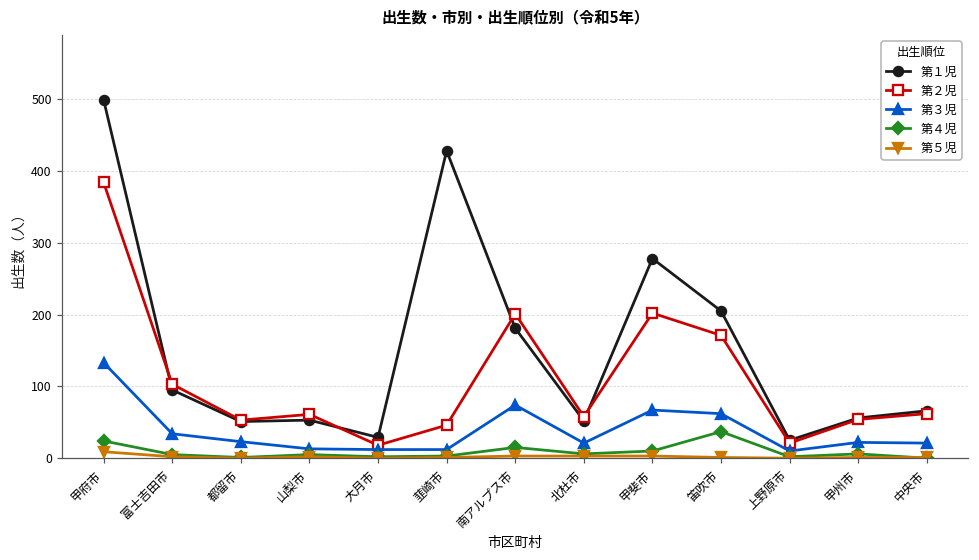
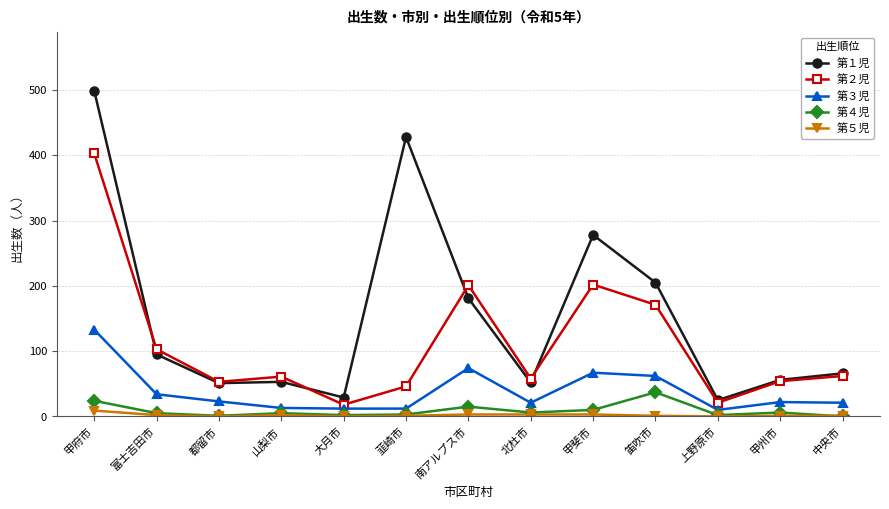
  {
    "第１児": {
      "甲府市": 500,
      "富士吉田市": 100,
      "山梨市": 50,
      "大月市": 30,
      "韮崎市": 430,
      "南アルプス市": 180,
      "北杜市": 50,
      "甲斐市": 280,
      "笛吹市": 210,
      "上野原市": 30,
      "中央市": 70
    },
    "第２児": {
-     "甲府市": 380,
+     "甲府市": 400,
      "富士吉田市": 100,
      "山梨市": 60,
      "大月市": 20,
      "韮崎市": 50,
      "南アルプス市": 200,
      "北杜市": 60,
      "甲斐市": 200,
      "笛吹市": 170,
      "上野原市": 20,
      "中央市": 60
    },
    "第３児": {
      "甲府市": 130,
      "富士吉田市": 30,
      "都留市": 20,
      "山梨市": 10,
      "大月市": 10,
      "韮崎市": 10,
      "南アルプス市": 70,
      "北杜市": 20,
      "甲斐市": 70,
      "笛吹市": 60,
      "上野原市": 10,
      "甲州市": 20,
      "中央市": 20
    },
    "第４児": {
      "甲府市": 20,
      "南アルプス市": 20,
      "甲斐市": 10,
      "笛吹市": 40,
      "甲州市": 10
    },
    "第５児": {
      "甲府市": 10,
      "南アルプス市": 0,
      "甲斐市": 0,
      "笛吹市": 0,
      "甲州市": 0
    }
  }
